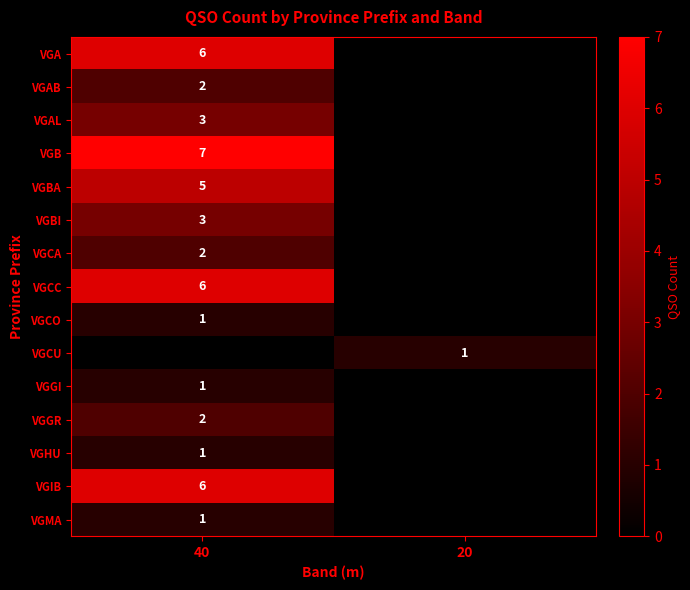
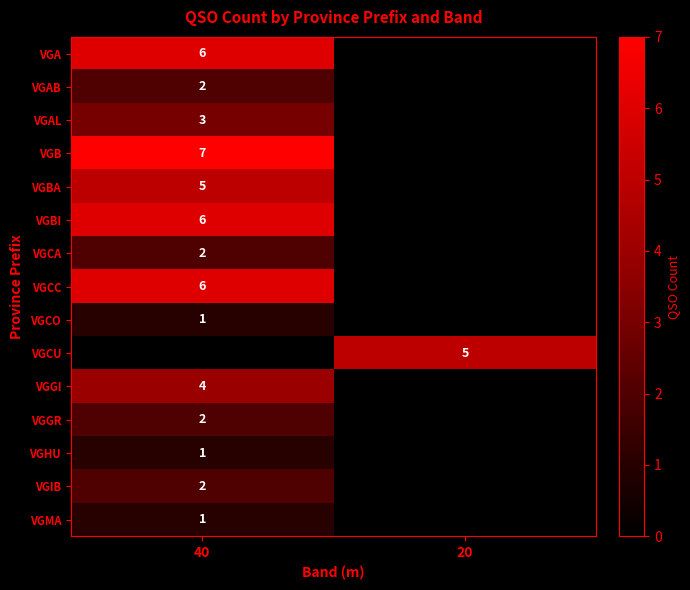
  {
    "VGA": {
      "40": 6
    },
    "VGAB": {
      "40": 2
    },
    "VGAL": {
      "40": 3
    },
    "VGB": {
      "40": 7
    },
    "VGBA": {
      "40": 5
    },
    "VGBI": {
-     "40": 3
+     "40": 6
    },
    "VGCA": {
      "40": 2
    },
    "VGCC": {
      "40": 6
    },
    "VGCO": {
      "40": 1
    },
    "VGCU": {
-     "20": 1
+     "20": 5
    },
    "VGGI": {
-     "40": 1
+     "40": 4
    },
    "VGGR": {
      "40": 2
    },
    "VGHU": {
      "40": 1
    },
    "VGIB": {
-     "40": 6
+     "40": 2
    },
    "VGMA": {
      "40": 1
    }
  }
